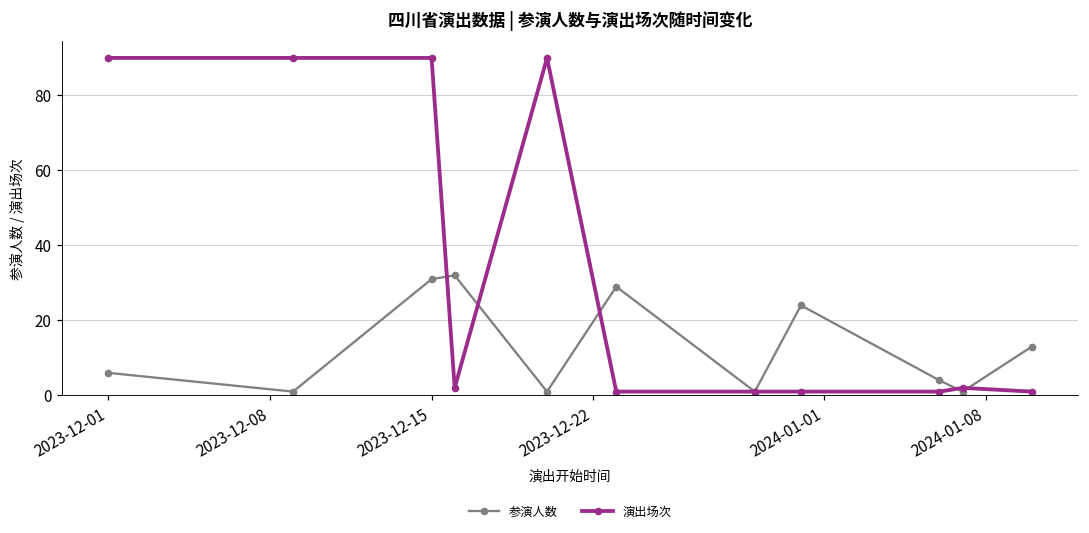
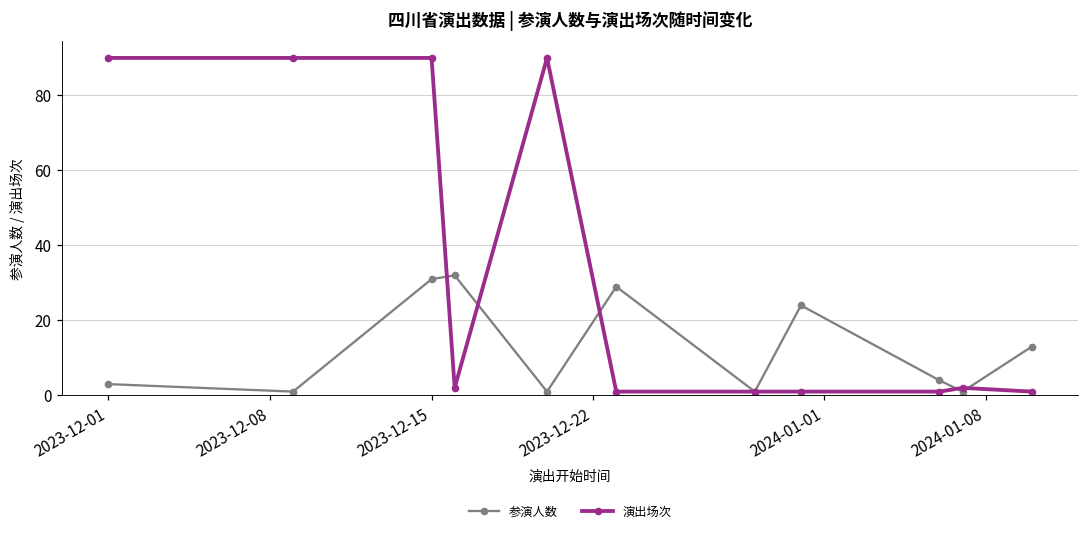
  {
    "参演人数": {
-     "2023-12-01": 6,
+     "2023-12-01": 3,
      "2023-12-15": 31
    },
    "演出场次": {
      "2023-12-01": 90,
      "2023-12-15": 90
    }
  }
